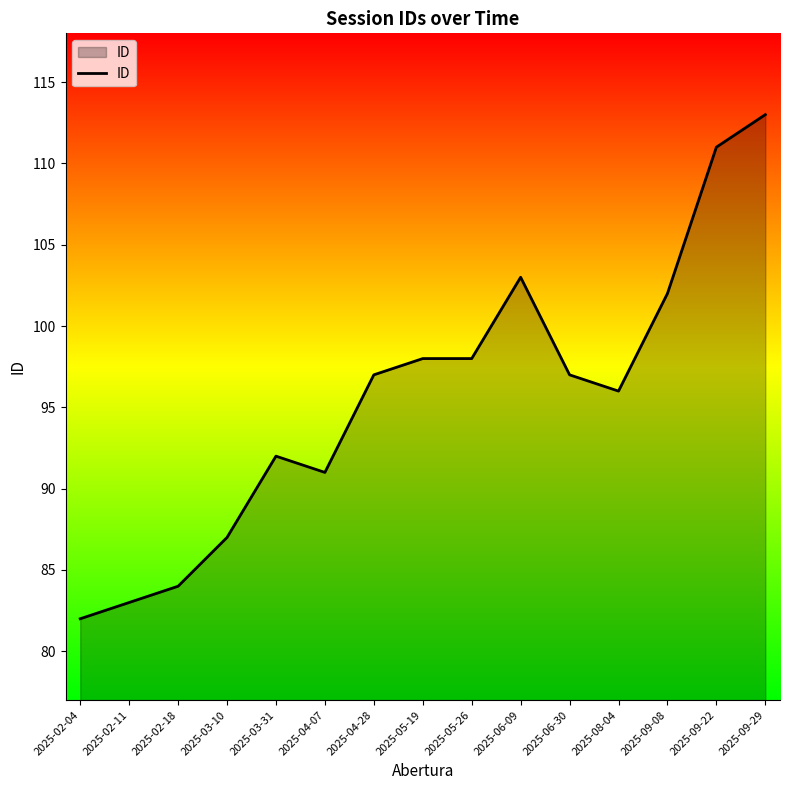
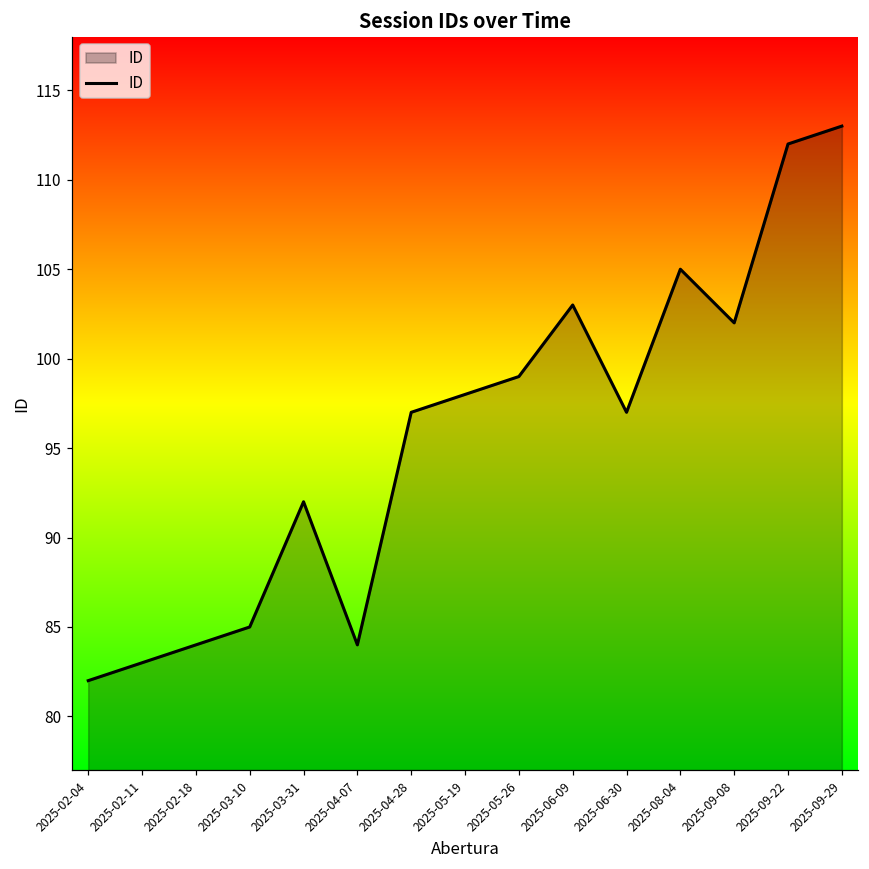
  {
    "2025-02-04": 82,
    "2025-02-11": 83,
    "2025-02-18": 84,
-   "2025-03-10": 87,
+   "2025-03-10": 85,
    "2025-03-31": 92,
-   "2025-04-07": 91,
+   "2025-04-07": 84,
    "2025-04-28": 97,
    "2025-05-19": 98,
-   "2025-05-26": 98,
+   "2025-05-26": 99,
    "2025-06-09": 103,
    "2025-06-30": 97,
-   "2025-08-04": 96,
+   "2025-08-04": 105,
    "2025-09-08": 102,
-   "2025-09-22": 111,
+   "2025-09-22": 112,
    "2025-09-29": 113
  }
